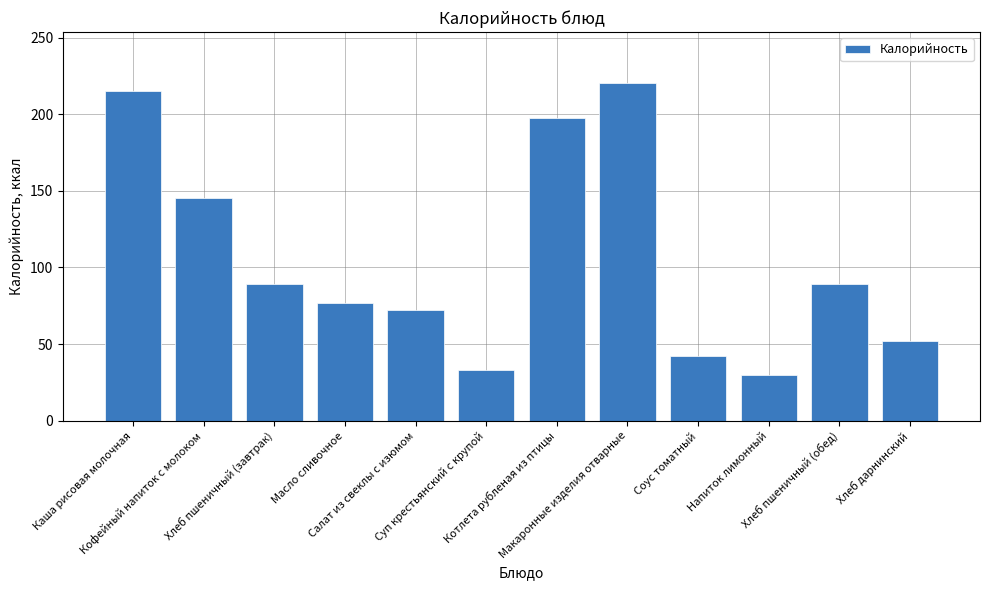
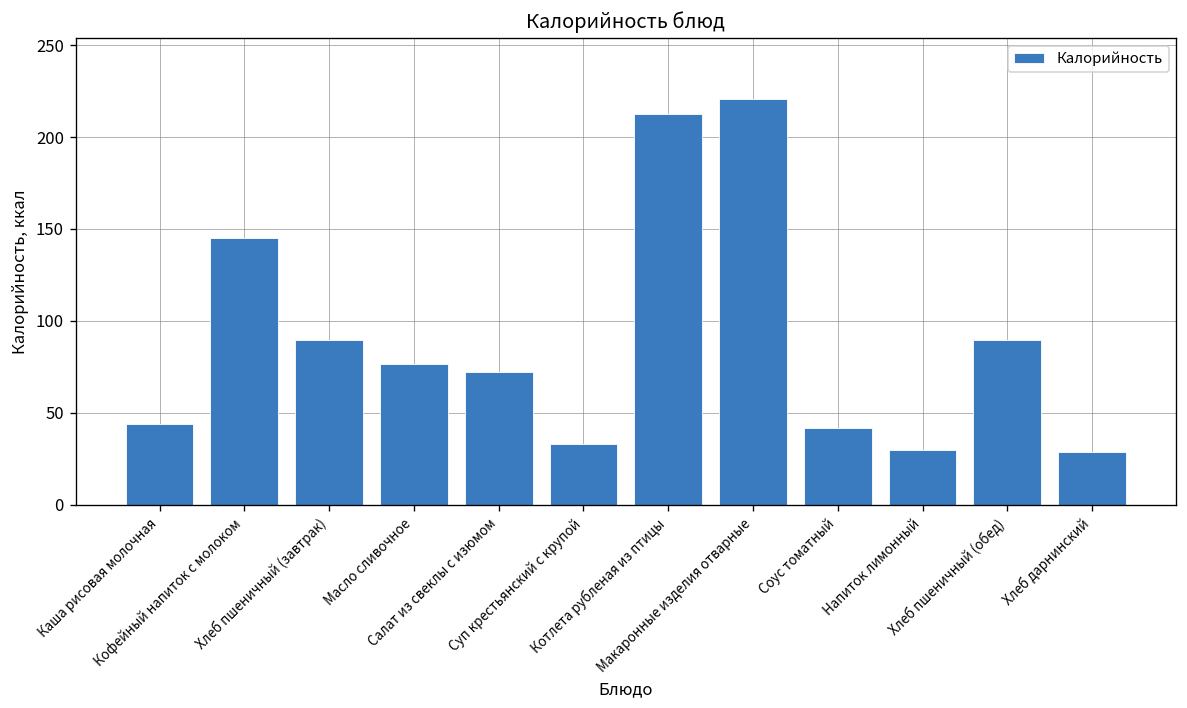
  {
-   "Каша рисовая молочная": 215,
+   "Каша рисовая молочная": 44,
    "Кофейный напиток с молоком": 145,
    "Хлеб пшеничный (завтрак)": 89,
    "Масло сливочное": 77,
    "Салат из свеклы с изюмом": 72,
    "Суп крестьянский с крупой": 33,
-   "Котлета рубленая из птицы": 198,
+   "Котлета рубленая из птицы": 212,
    "Макаронные изделия отварные": 221,
    "Соус томатный": 42,
    "Напиток лимонный": 30,
    "Хлеб пшеничный (обед)": 89,
-   "Хлеб дарнинский": 52
+   "Хлеб дарнинский": 29
  }
